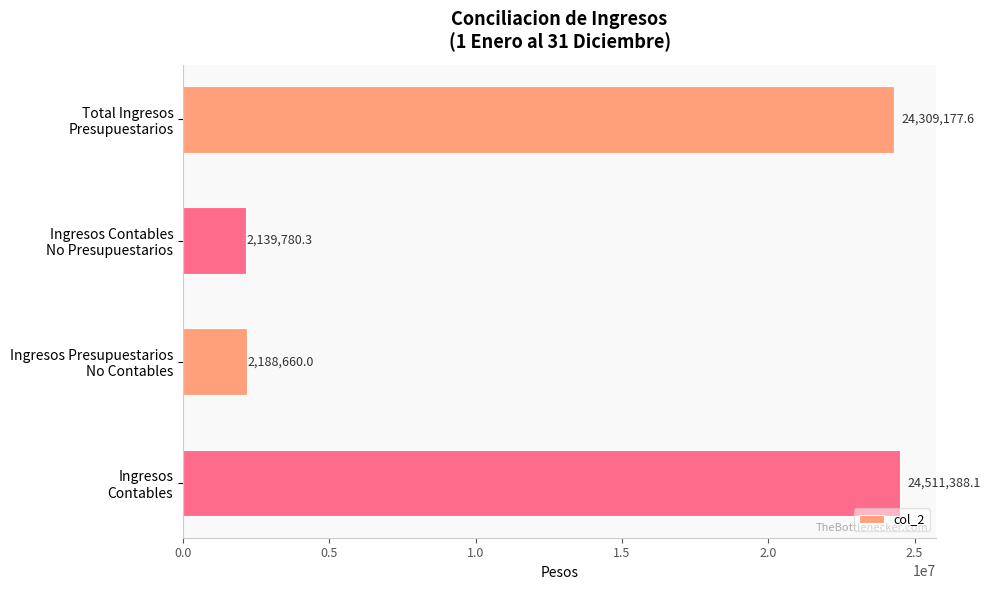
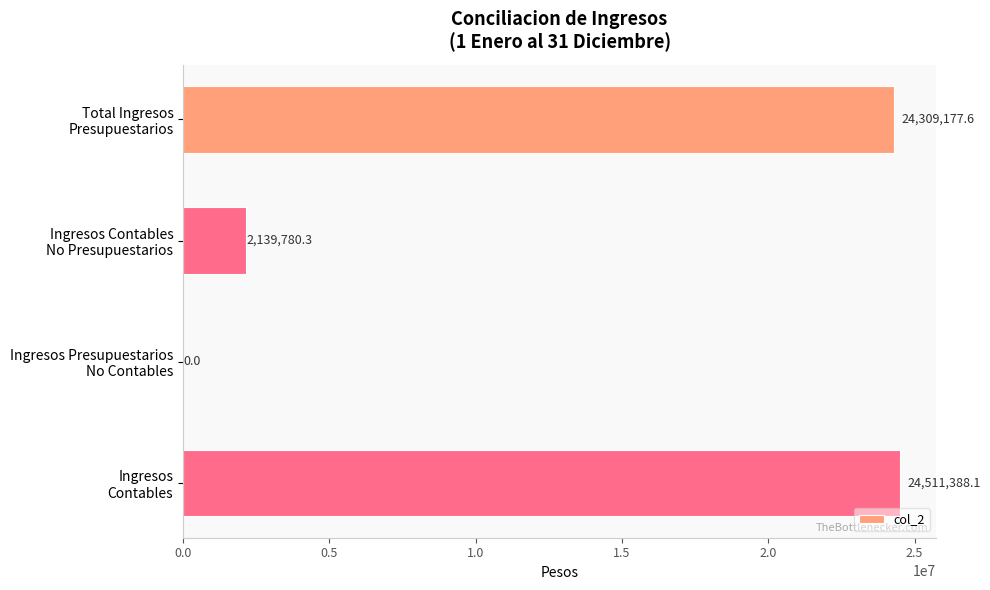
  {
    "Total Ingresos Presupuestarios": "24,309,177.6",
    "Ingresos Contables No Presupuestarios": "2,139,780.3",
-   "Ingresos Presupuestarios No Contables": "2,188,660.0",
+   "Ingresos Presupuestarios No Contables": "0.0",
    "Ingresos Contables": "24,511,388.1"
  }
